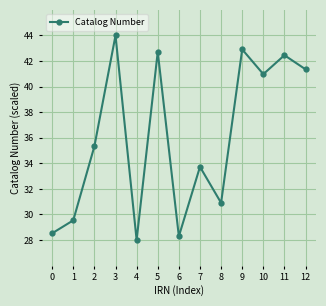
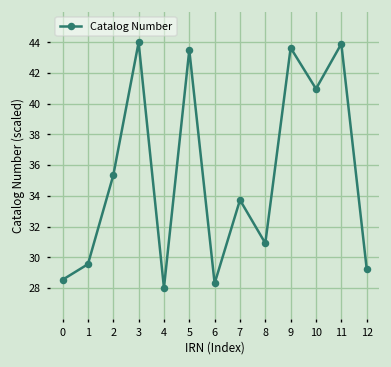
  {
    "0": 28.5,
    "1": 29.5,
    "2": 35.3,
    "3": 44.0,
    "4": 28.0,
-   "5": 42.7,
+   "5": 43.5,
    "6": 28.3,
    "7": 33.7,
    "8": 30.9,
-   "9": 42.9,
+   "9": 43.6,
    "10": 41.0,
-   "11": 42.5,
-   "12": 41.4
+   "11": 43.9,
+   "12": 29.3
  }
